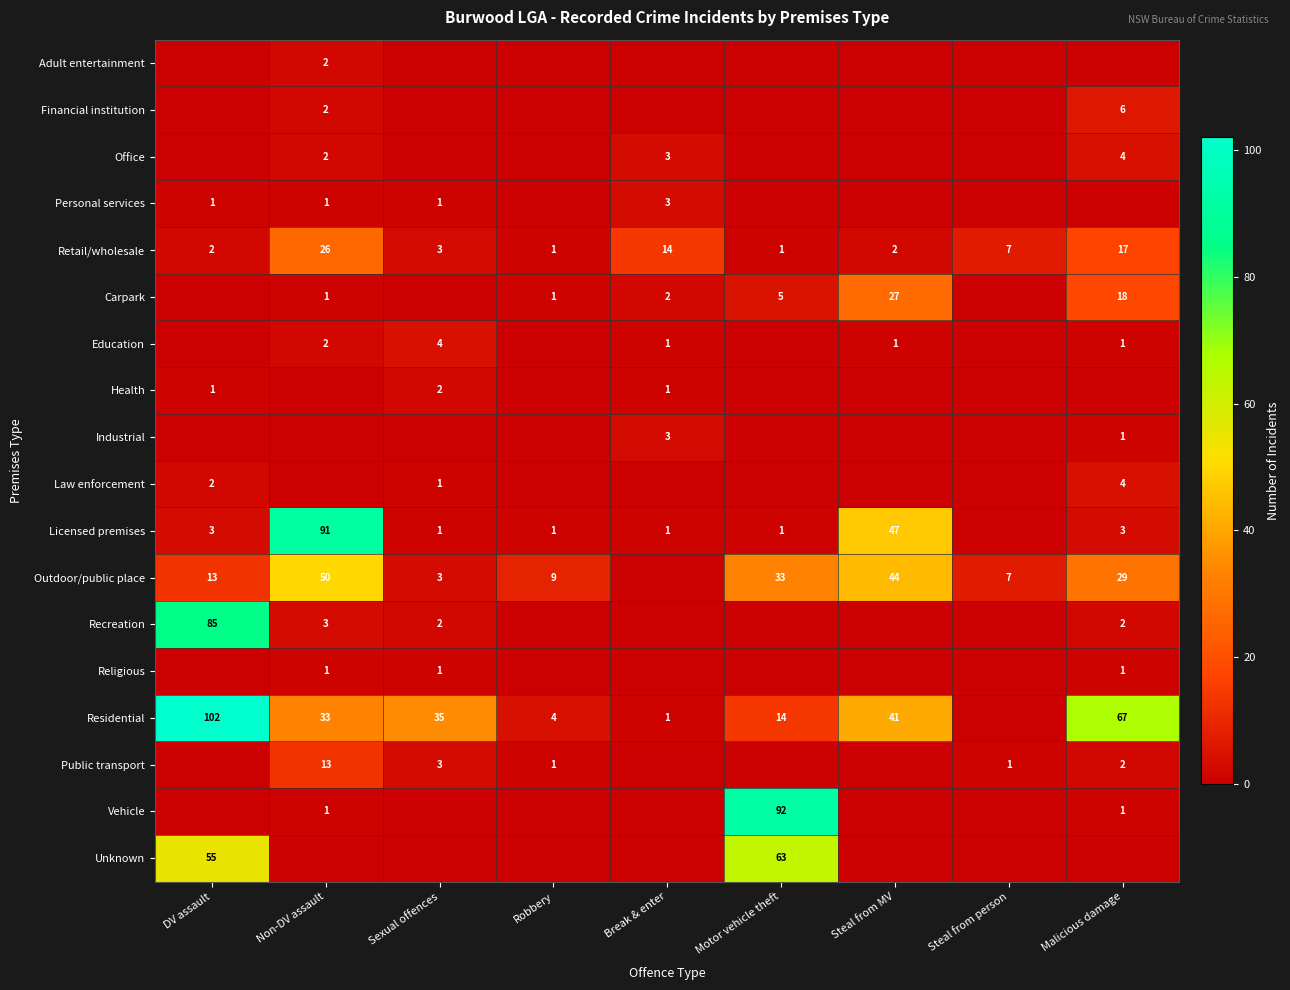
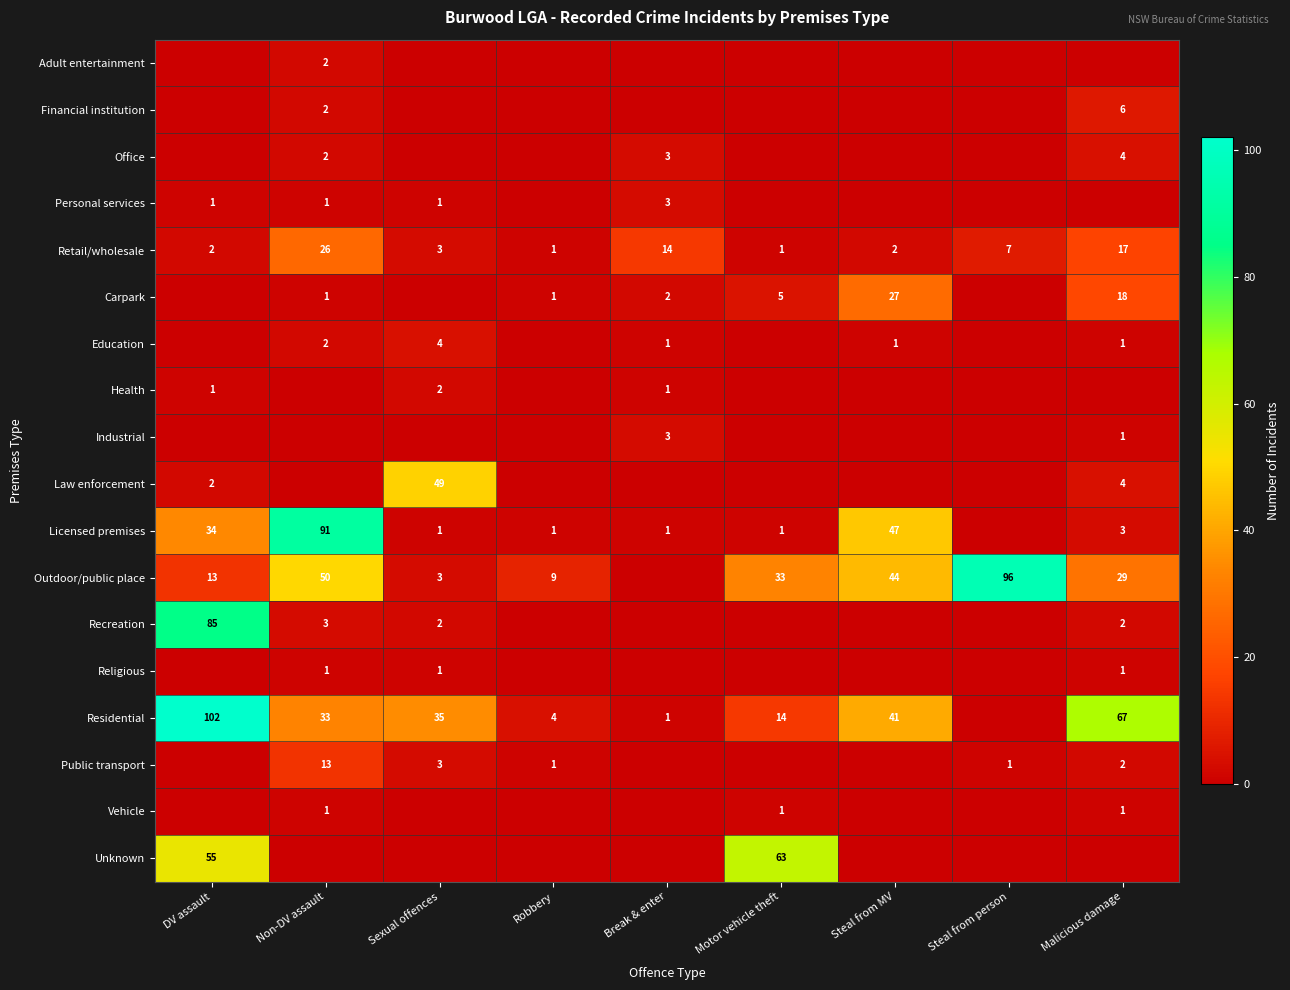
  {
    "Adult entertainment": {
      "Non-DV assault": 2
    },
    "Financial institution": {
      "Non-DV assault": 2,
      "Malicious damage": 6
    },
    "Office": {
      "Non-DV assault": 2,
      "Break & enter": 3,
      "Malicious damage": 4
    },
    "Personal services": {
      "DV assault": 1,
      "Non-DV assault": 1,
      "Sexual offences": 1,
      "Break & enter": 3
    },
    "Retail/wholesale": {
      "DV assault": 2,
      "Non-DV assault": 26,
      "Sexual offences": 3,
      "Robbery": 1,
      "Break & enter": 14,
      "Motor vehicle theft": 1,
      "Steal from MV": 2,
      "Steal from person": 7,
      "Malicious damage": 17
    },
    "Carpark": {
      "Non-DV assault": 1,
      "Robbery": 1,
      "Break & enter": 2,
      "Motor vehicle theft": 5,
      "Steal from MV": 27,
      "Malicious damage": 18
    },
    "Education": {
      "Non-DV assault": 2,
      "Sexual offences": 4,
      "Break & enter": 1,
      "Steal from MV": 1,
      "Malicious damage": 1
    },
    "Health": {
      "DV assault": 1,
      "Sexual offences": 2,
      "Break & enter": 1
    },
    "Industrial": {
      "Break & enter": 3,
      "Malicious damage": 1
    },
    "Law enforcement": {
      "DV assault": 2,
-     "Sexual offences": 1,
+     "Sexual offences": 49,
      "Malicious damage": 4
    },
    "Licensed premises": {
-     "DV assault": 3,
+     "DV assault": 34,
      "Non-DV assault": 91,
      "Sexual offences": 1,
      "Robbery": 1,
      "Break & enter": 1,
      "Motor vehicle theft": 1,
      "Steal from MV": 47,
      "Malicious damage": 3
    },
    "Outdoor/public place": {
      "DV assault": 13,
      "Non-DV assault": 50,
      "Sexual offences": 3,
      "Robbery": 9,
      "Motor vehicle theft": 33,
      "Steal from MV": 44,
-     "Steal from person": 7,
+     "Steal from person": 96,
      "Malicious damage": 29
    },
    "Recreation": {
      "DV assault": 85,
      "Non-DV assault": 3,
      "Sexual offences": 2,
      "Malicious damage": 2
    },
    "Religious": {
      "Non-DV assault": 1,
      "Sexual offences": 1,
      "Malicious damage": 1
    },
    "Residential": {
      "DV assault": 102,
      "Non-DV assault": 33,
      "Sexual offences": 35,
      "Robbery": 4,
      "Break & enter": 1,
      "Motor vehicle theft": 14,
      "Steal from MV": 41,
      "Malicious damage": 67
    },
    "Public transport": {
      "Non-DV assault": 13,
      "Sexual offences": 3,
      "Robbery": 1,
      "Steal from person": 1,
      "Malicious damage": 2
    },
    "Vehicle": {
      "Non-DV assault": 1,
-     "Motor vehicle theft": 92,
+     "Motor vehicle theft": 1,
      "Malicious damage": 1
    },
    "Unknown": {
      "DV assault": 55,
      "Motor vehicle theft": 63
    }
  }
